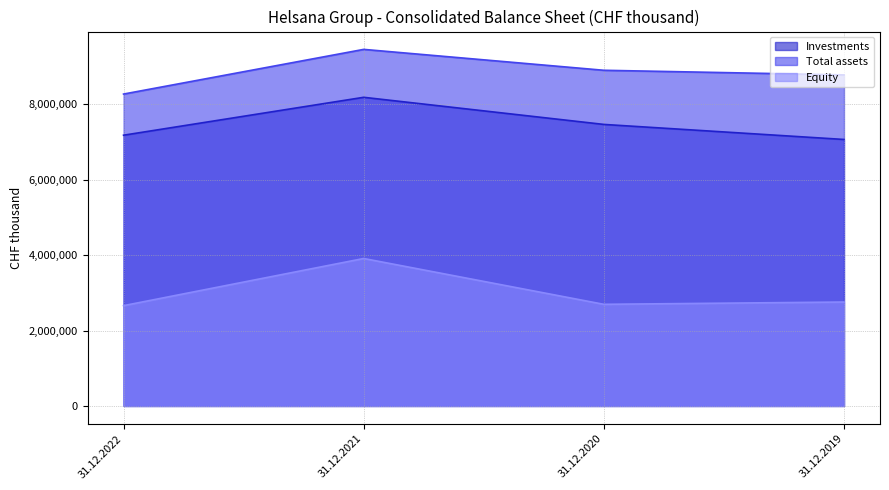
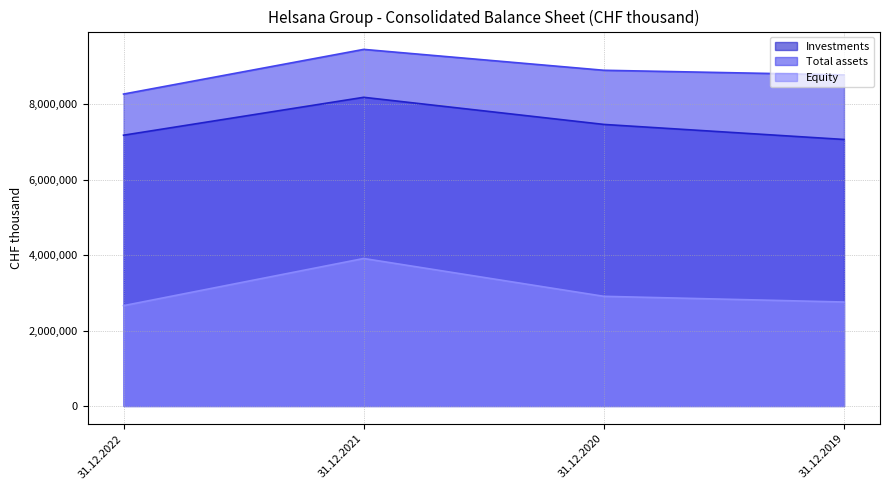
  {
    "Equity": {
      "31.12.2022": "2,700,000",
      "31.12.2021": "3,900,000",
-     "31.12.2020": "2,700,000",
+     "31.12.2020": "2,900,000",
      "31.12.2019": "2,800,000"
    }
  }
